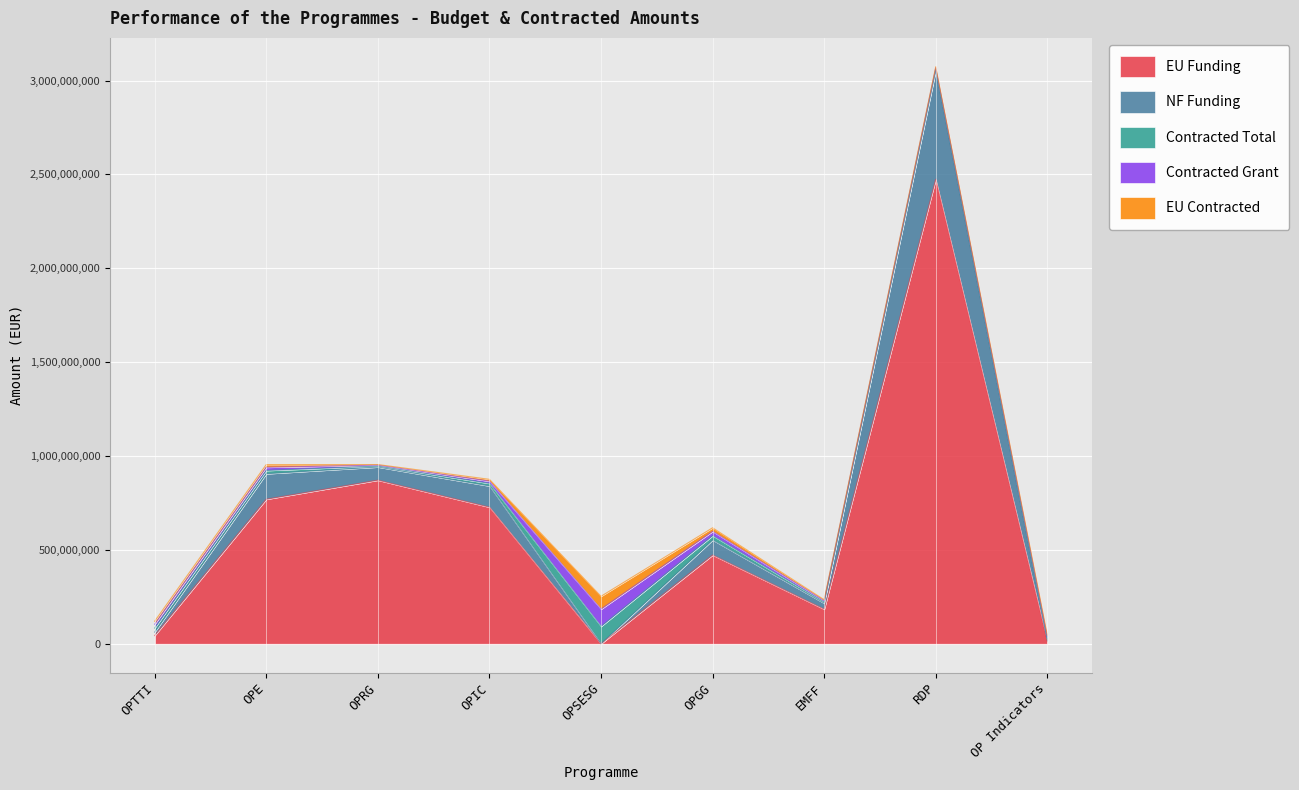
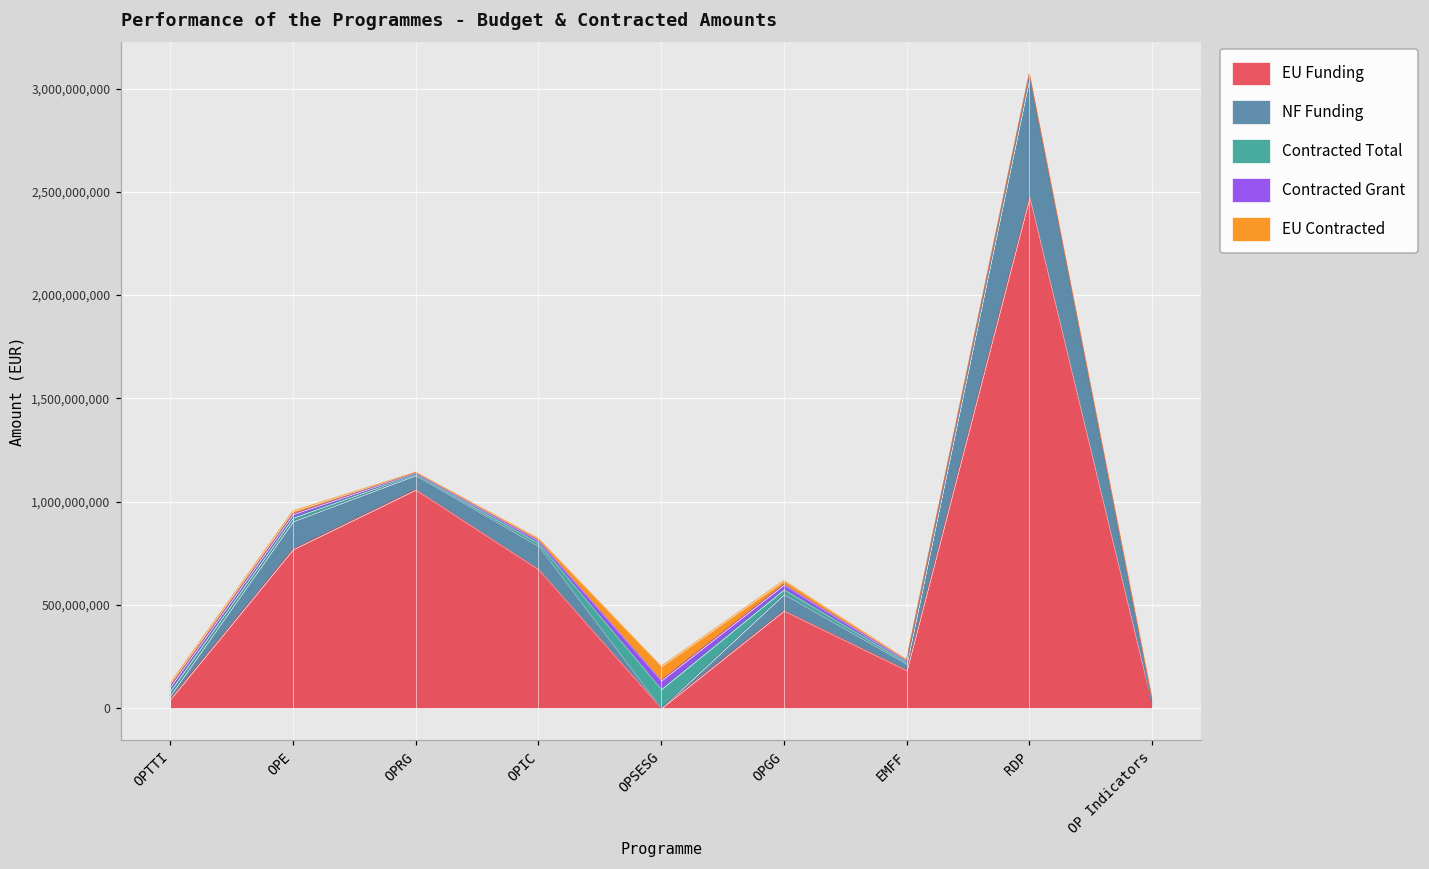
  {
    "EU Funding": {
      "OPTTI": "40,000,000",
      "OPE": "770,000,000",
-     "OPRG": "870,000,000",
-     "OPIC": "730,000,000",
+     "OPRG": "1,060,000,000",
+     "OPIC": "670,000,000",
      "OPGG": "470,000,000",
      "EMFF": "180,000,000",
      "RDP": "2,470,000,000"
    },
    "Contracted Grant": {
      "OPTTI": "20,000,000",
      "OPE": "20,000,000",
-     "OPSESG": "90,000,000",
+     "OPSESG": "40,000,000",
      "OPGG": "20,000,000"
    },
    "EU Contracted": {
      "OPTTI": "20,000,000",
      "OPE": "10,000,000",
      "OPSESG": "70,000,000",
      "OPGG": "20,000,000"
    }
  }
